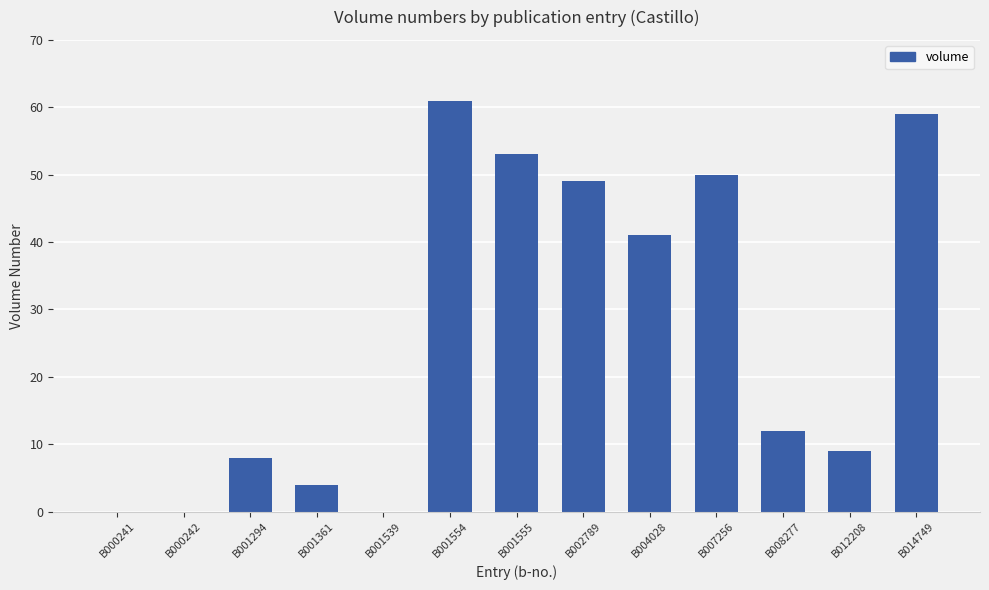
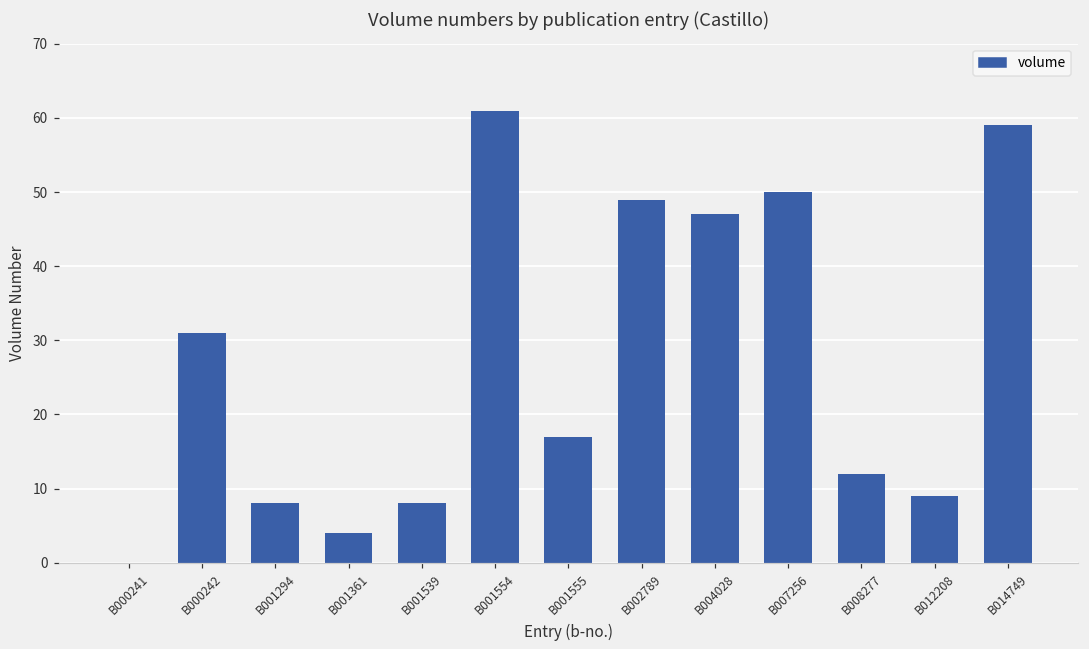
  {
    "B000241": 0,
-   "B000242": 0,
+   "B000242": 31,
    "B001294": 8,
    "B001361": 4,
-   "B001539": 0,
+   "B001539": 8,
    "B001554": 61,
-   "B001555": 53,
+   "B001555": 17,
    "B002789": 49,
-   "B004028": 41,
+   "B004028": 47,
    "B007256": 50,
    "B008277": 12,
    "B012208": 9,
    "B014749": 59
  }
